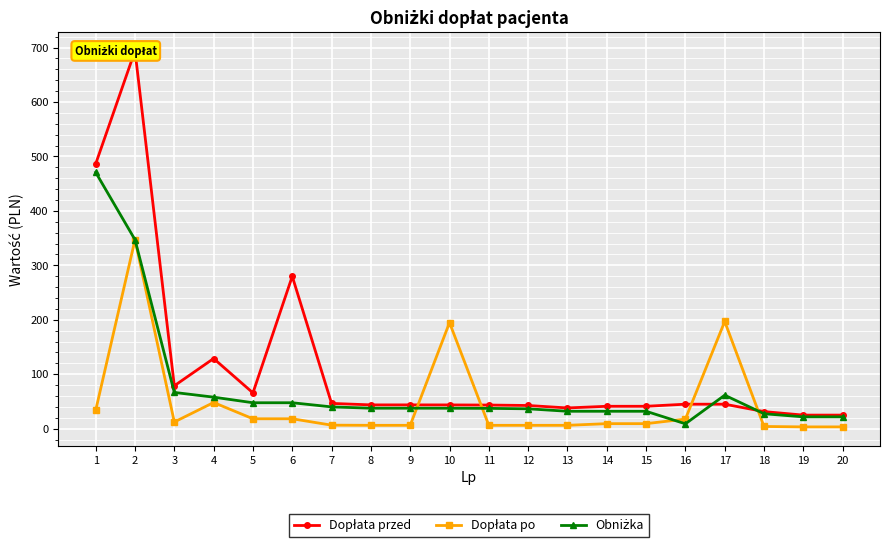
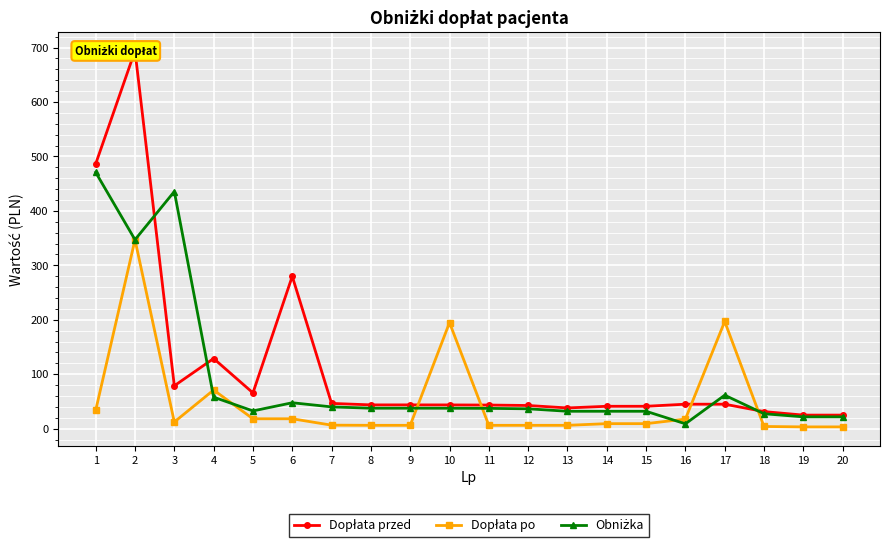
  {
    "Dopłata przed": {
      "1": 490,
      "3": 80,
      "4": 130,
      "5": 70,
      "6": 280,
      "7": 50,
      "8": 40,
      "9": 40,
      "10": 40,
      "11": 40,
      "12": 40,
      "13": 40,
      "14": 40,
      "15": 40,
      "16": 40,
      "17": 40
    },
    "Dopłata po": {
      "1": 30,
      "3": 10,
-     "4": 50,
+     "4": 70,
      "5": 20,
      "6": 20,
      "7": 10,
      "8": 10,
      "9": 10,
      "10": 190,
      "11": 10,
      "12": 10,
      "13": 10,
      "14": 10,
      "15": 10,
      "16": 20,
      "17": 200,
      "18": 0,
      "19": 0,
      "20": 0
    },
    "Obniżka": {
      "1": 470,
-     "3": 70,
+     "3": 440,
      "4": 60,
-     "5": 50,
+     "5": 30,
      "6": 50,
      "7": 40,
      "8": 40,
      "9": 40,
      "10": 40,
      "11": 40,
      "12": 40,
      "13": 30,
      "14": 30,
      "15": 30,
      "16": 10,
      "17": 60
    }
  }
